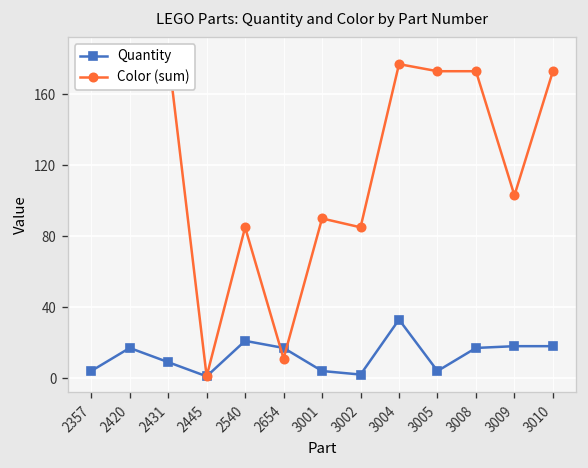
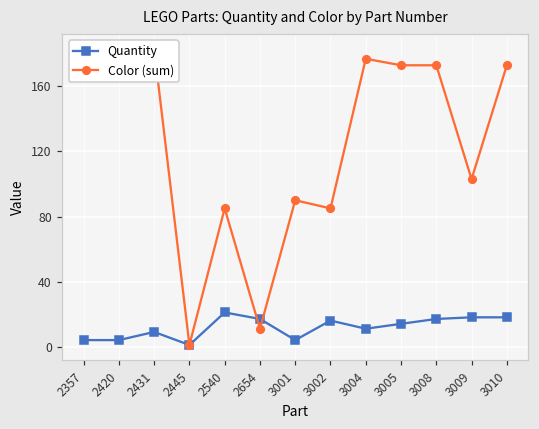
  {
    "Quantity": {
      "2357": 4,
-     "2420": 17,
+     "2420": 4,
      "2431": 9,
      "2540": 21,
      "2654": 17,
      "3001": 4,
-     "3002": 2,
-     "3004": 33,
-     "3005": 4,
+     "3002": 16,
+     "3004": 11,
+     "3005": 14,
      "3008": 17,
      "3009": 18,
      "3010": 18
    },
    "Color (sum)": {
      "2540": 85,
      "2654": 11,
      "3001": 90,
      "3002": 85,
      "3004": 177,
      "3005": 173,
      "3008": 173,
      "3009": 103,
      "3010": 173
    }
  }
